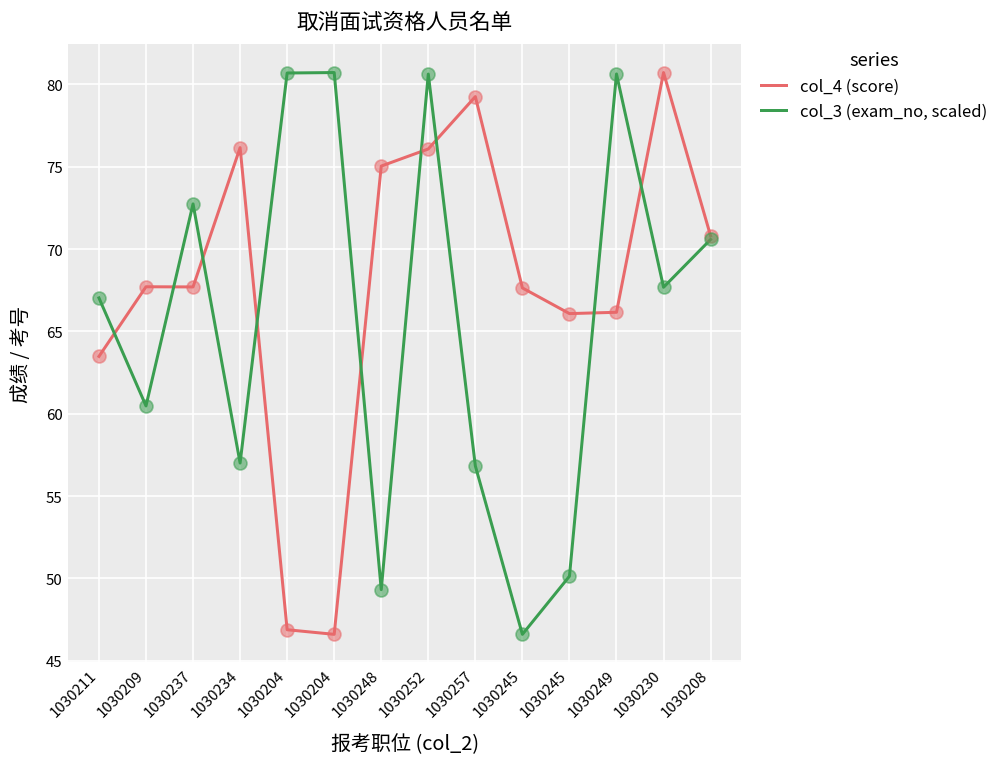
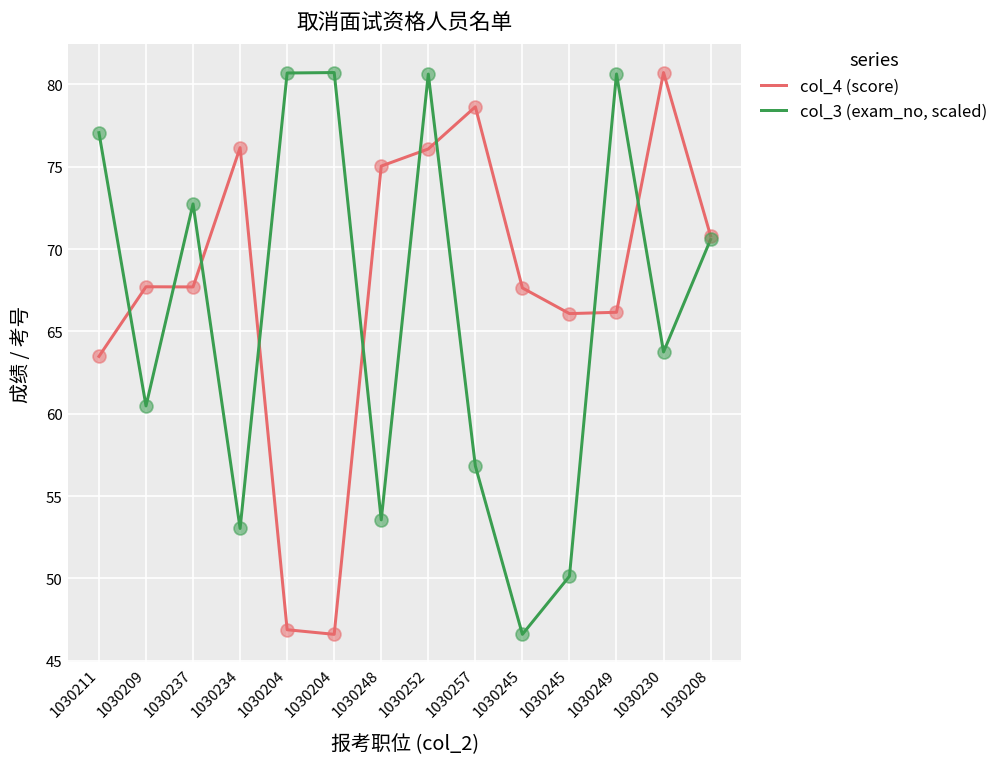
  {
    "col_4 (score)": {
      "1030211": 63.5,
      "1030209": 67.7,
      "1030237": 67.7,
      "1030234": 76.2,
      "1030248": 75.0,
      "1030252": 76.1,
-     "1030257": 79.3,
+     "1030257": 78.6,
      "1030249": 66.2,
      "1030230": 80.7,
      "1030208": 70.8
    },
    "col_3 (exam_no, scaled)": {
-     "1030211": 67.0,
+     "1030211": 77.1,
      "1030209": 60.5,
      "1030237": 72.7,
-     "1030234": 57.0,
-     "1030248": 49.3,
+     "1030234": 53.0,
+     "1030248": 53.6,
      "1030252": 80.6,
      "1030257": 56.8,
      "1030249": 80.6,
-     "1030230": 67.7,
+     "1030230": 63.8,
      "1030208": 70.6
    }
  }
